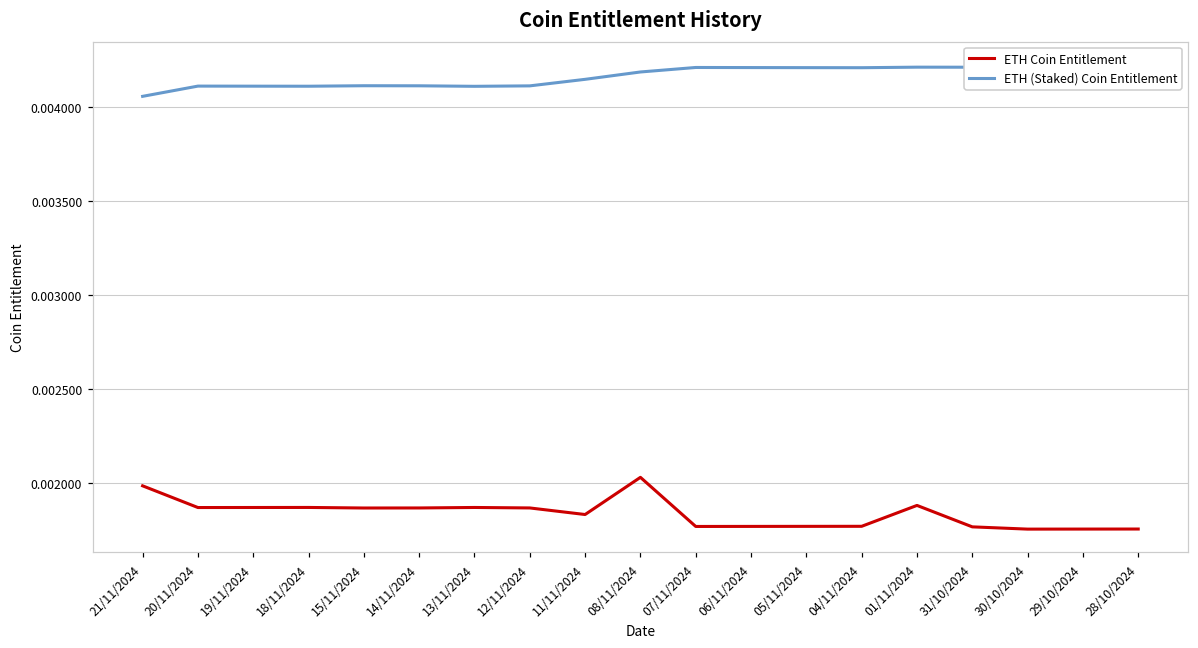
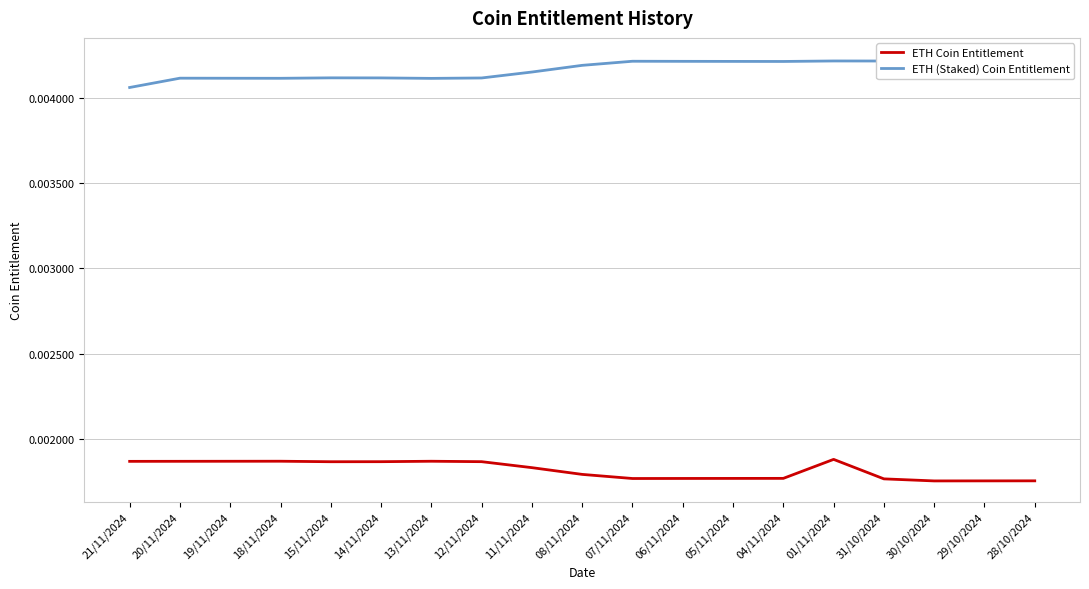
  {
    "ETH Coin Entitlement": {
-     "21/11/2024": 0.00199,
+     "21/11/2024": 0.00187,
      "20/11/2024": 0.00187,
      "19/11/2024": 0.00187,
      "18/11/2024": 0.00187,
      "15/11/2024": 0.00187,
      "14/11/2024": 0.00187,
      "13/11/2024": 0.00187,
      "12/11/2024": 0.00187,
      "11/11/2024": 0.00183,
-     "08/11/2024": 0.00203,
+     "08/11/2024": 0.00179,
      "07/11/2024": 0.00177,
      "06/11/2024": 0.00177,
      "05/11/2024": 0.00177,
      "04/11/2024": 0.00177,
      "01/11/2024": 0.00188,
      "31/10/2024": 0.00177,
      "30/10/2024": 0.00176,
      "29/10/2024": 0.00176,
      "28/10/2024": 0.00176
    },
    "ETH (Staked) Coin Entitlement": {
      "21/11/2024": 0.00406,
      "20/11/2024": 0.00411,
      "19/11/2024": 0.00411,
      "18/11/2024": 0.00411,
      "15/11/2024": 0.00412,
      "14/11/2024": 0.00411,
      "13/11/2024": 0.00411,
      "12/11/2024": 0.00411,
      "11/11/2024": 0.00415,
      "08/11/2024": 0.00419,
      "07/11/2024": 0.00421,
      "06/11/2024": 0.00421,
      "05/11/2024": 0.00421,
      "04/11/2024": 0.00421,
      "01/11/2024": 0.00421
    }
  }
